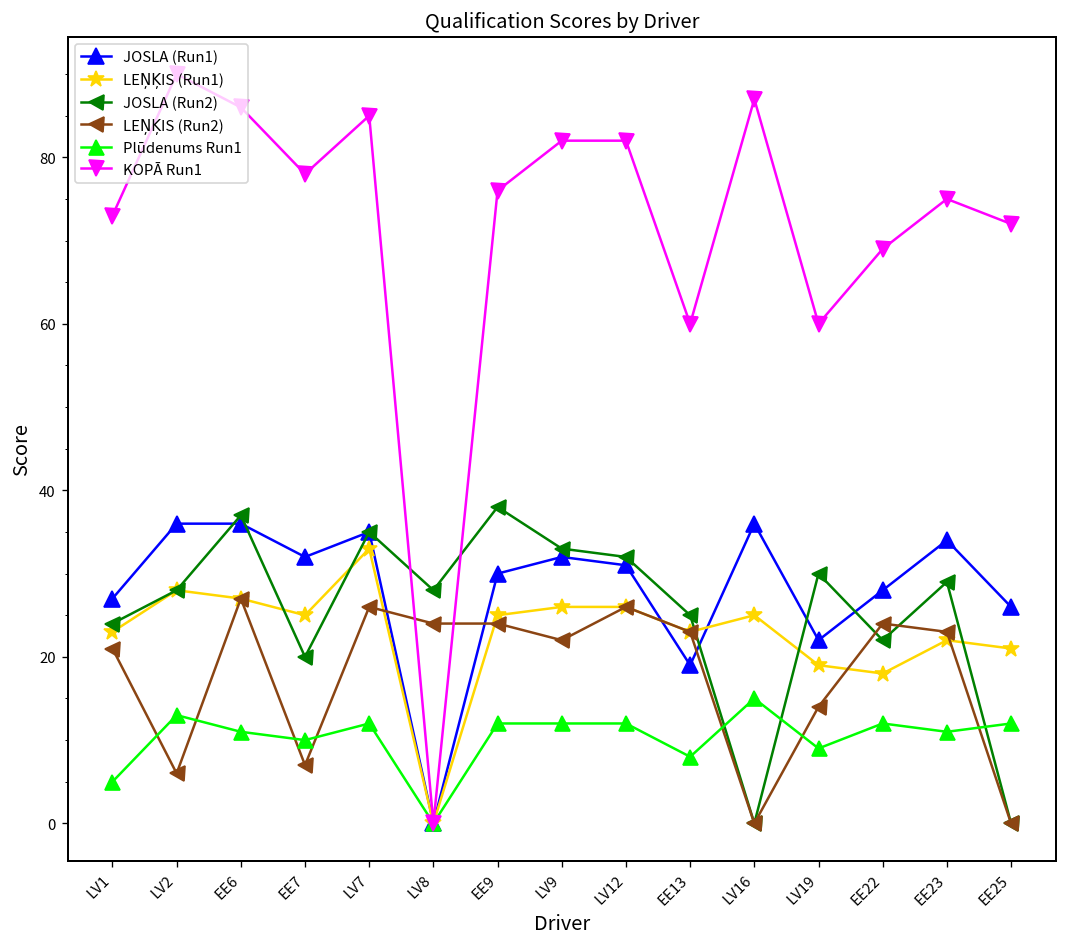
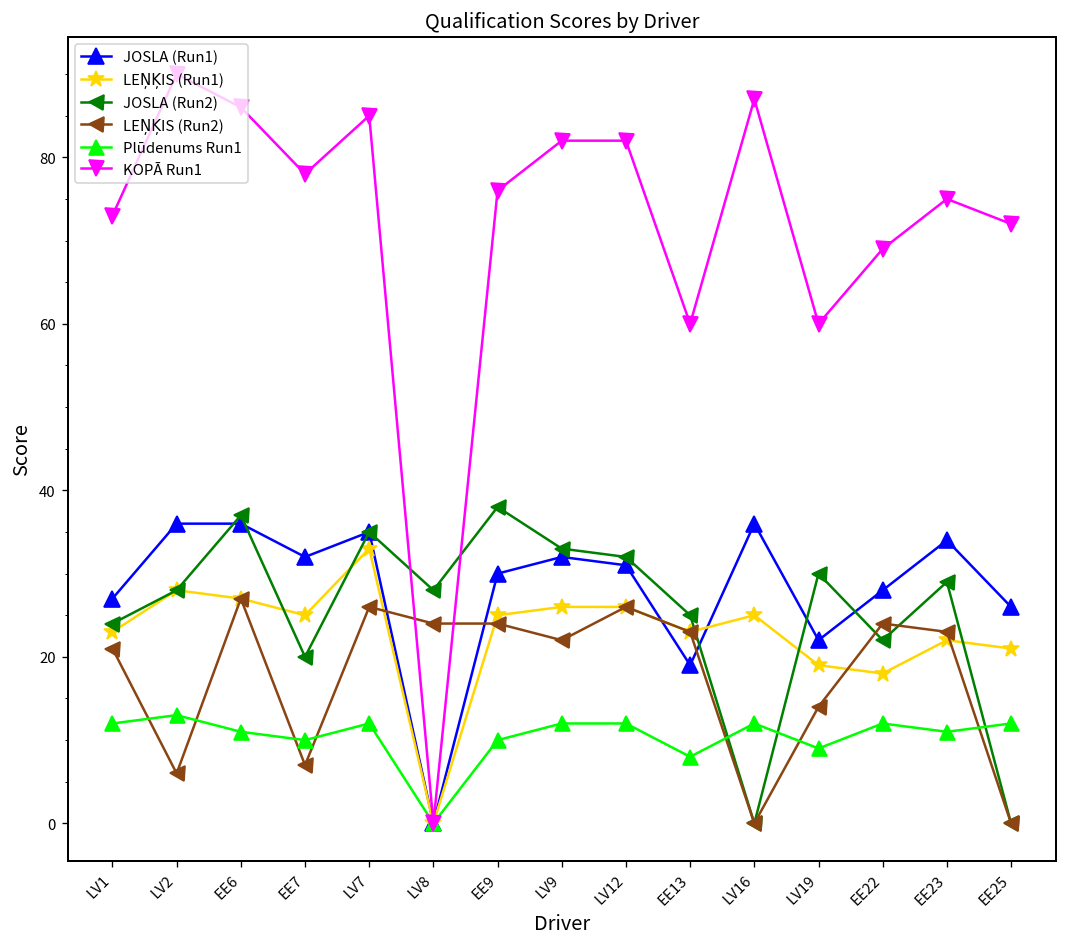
  {
    "JOSLA (Run1)": {
      "LV1": 27,
      "LV2": 36,
      "EE6": 36,
      "EE7": 32,
      "EE9": 30,
      "LV9": 32,
      "LV12": 31,
      "EE13": 19,
      "LV16": 36,
      "LV19": 22,
      "EE22": 28,
      "EE23": 34,
      "EE25": 26
    },
    "LEŅĶIS (Run1)": {
      "LV1": 23,
      "EE7": 25,
      "LV7": 33,
      "EE9": 25,
      "LV9": 26,
      "LV16": 25,
      "LV19": 19,
      "EE22": 18,
      "EE23": 22,
      "EE25": 21
    },
    "JOSLA (Run2)": {
      "LV1": 24,
      "EE6": 37,
      "EE7": 20,
      "LV8": 28,
      "EE9": 38,
      "LV9": 33,
      "LV12": 32,
      "EE13": 25,
      "LV19": 30,
      "EE22": 22,
      "EE23": 29
    },
    "LEŅĶIS (Run2)": {
      "LV1": 21,
      "LV2": 6,
      "EE7": 7,
      "LV7": 26,
      "LV8": 24,
      "EE9": 24,
      "LV9": 22,
      "LV19": 14,
      "EE22": 24,
      "EE23": 23
    },
    "Plūdenums Run1": {
-     "LV1": 5,
+     "LV1": 12,
      "LV2": 13,
      "EE6": 11,
      "EE7": 10,
      "LV7": 12,
-     "EE9": 12,
+     "EE9": 10,
      "LV9": 12,
      "LV12": 12,
      "EE13": 8,
-     "LV16": 15,
+     "LV16": 12,
      "LV19": 9,
      "EE22": 12,
      "EE23": 11,
      "EE25": 12
    },
    "KOPĀ Run1": {
      "LV1": 73,
      "EE7": 78,
      "LV7": 85,
      "EE9": 76,
      "LV9": 82,
      "LV12": 82,
      "EE13": 60,
      "LV16": 87,
      "LV19": 60,
      "EE22": 69,
      "EE23": 75,
      "EE25": 72
    }
  }
